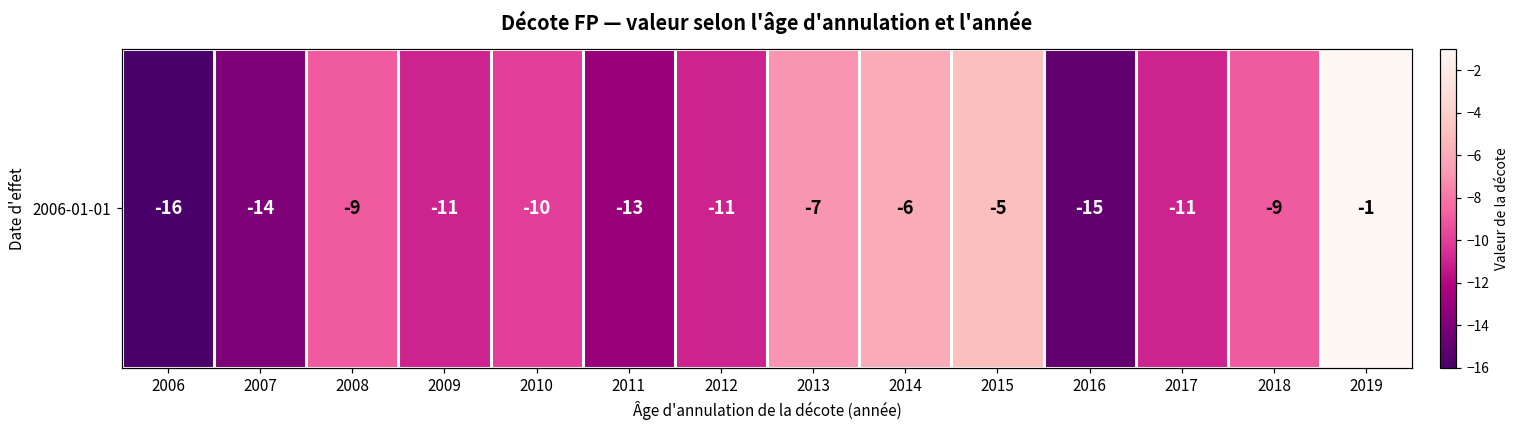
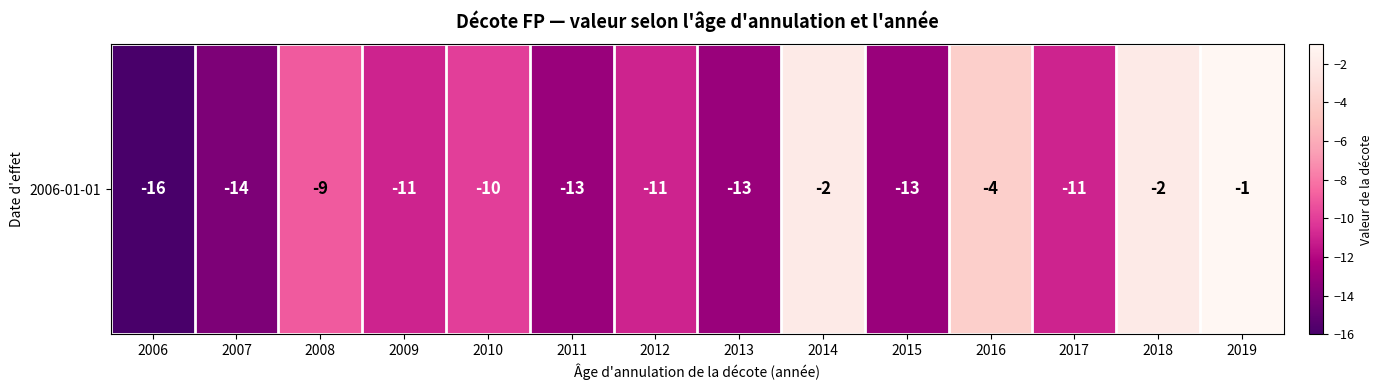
  {
    "2006-01-01": {
      "2006": -16,
      "2007": -14,
      "2008": -9,
      "2009": -11,
      "2010": -10,
      "2011": -13,
      "2012": -11,
-     "2013": -7,
-     "2014": -6,
-     "2015": -5,
-     "2016": -15,
+     "2013": -13,
+     "2014": -2,
+     "2015": -13,
+     "2016": -4,
      "2017": -11,
-     "2018": -9,
+     "2018": -2,
      "2019": -1
    }
  }
